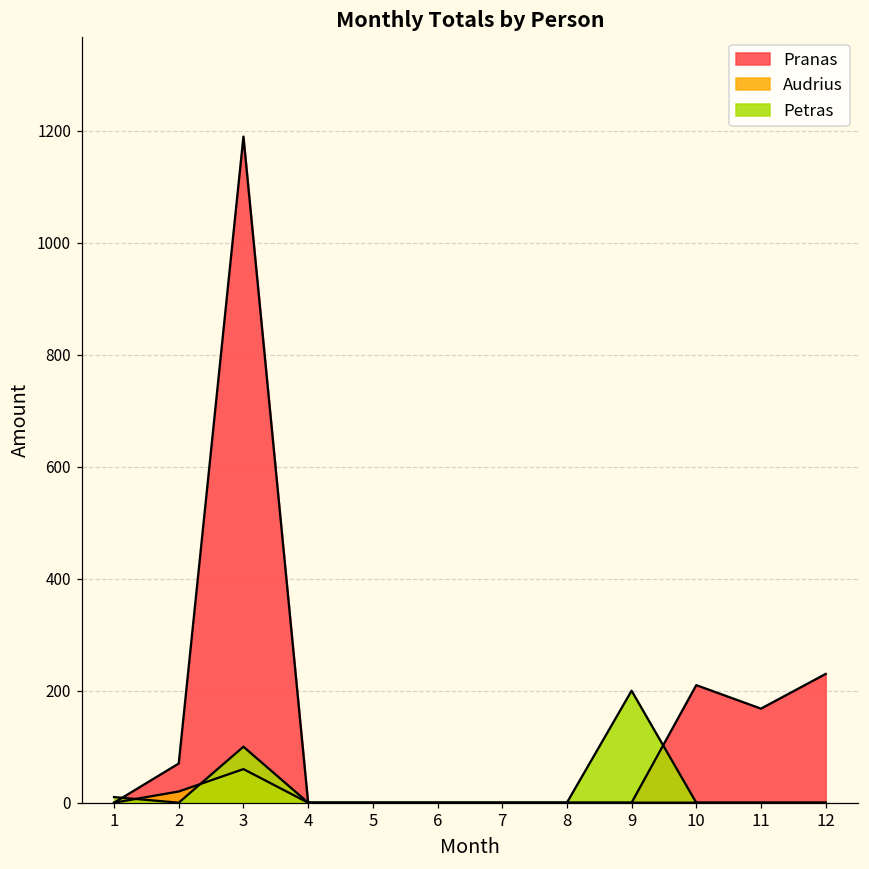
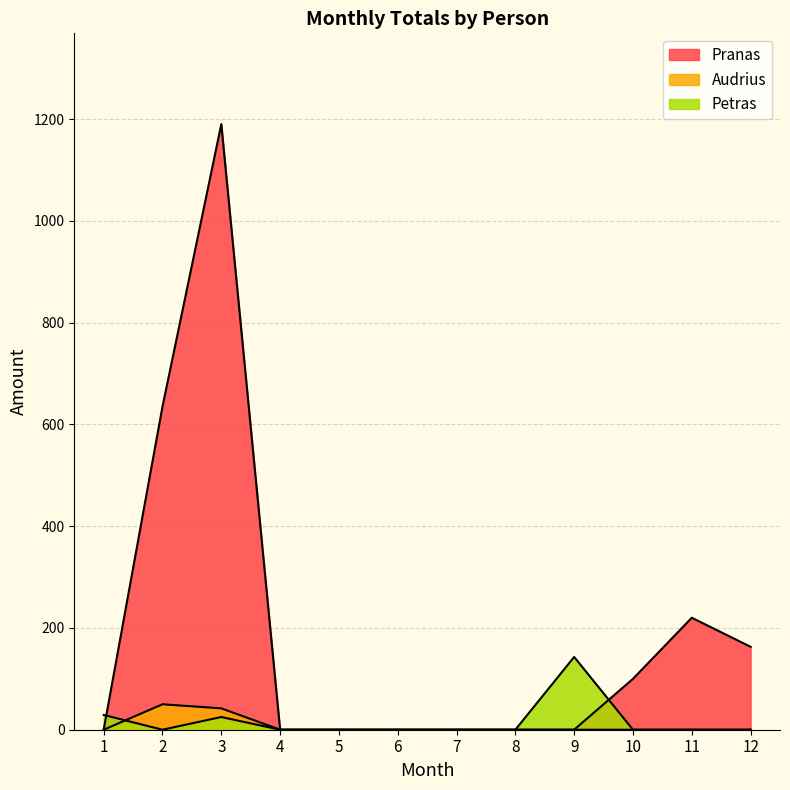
  {
    "Pranas": {
-     "2": 70,
+     "2": 640,
      "3": 1190,
-     "10": 210,
-     "11": 170,
-     "12": 230
+     "10": 100,
+     "11": 220,
+     "12": 160
    },
    "Audrius": {
-     "2": 20,
-     "3": 60
+     "2": 50,
+     "3": 40
    },
    "Petras": {
-     "1": 10,
+     "1": 30,
      "2": 0,
-     "3": 100,
-     "9": 200
+     "3": 30,
+     "9": 140
    }
  }
